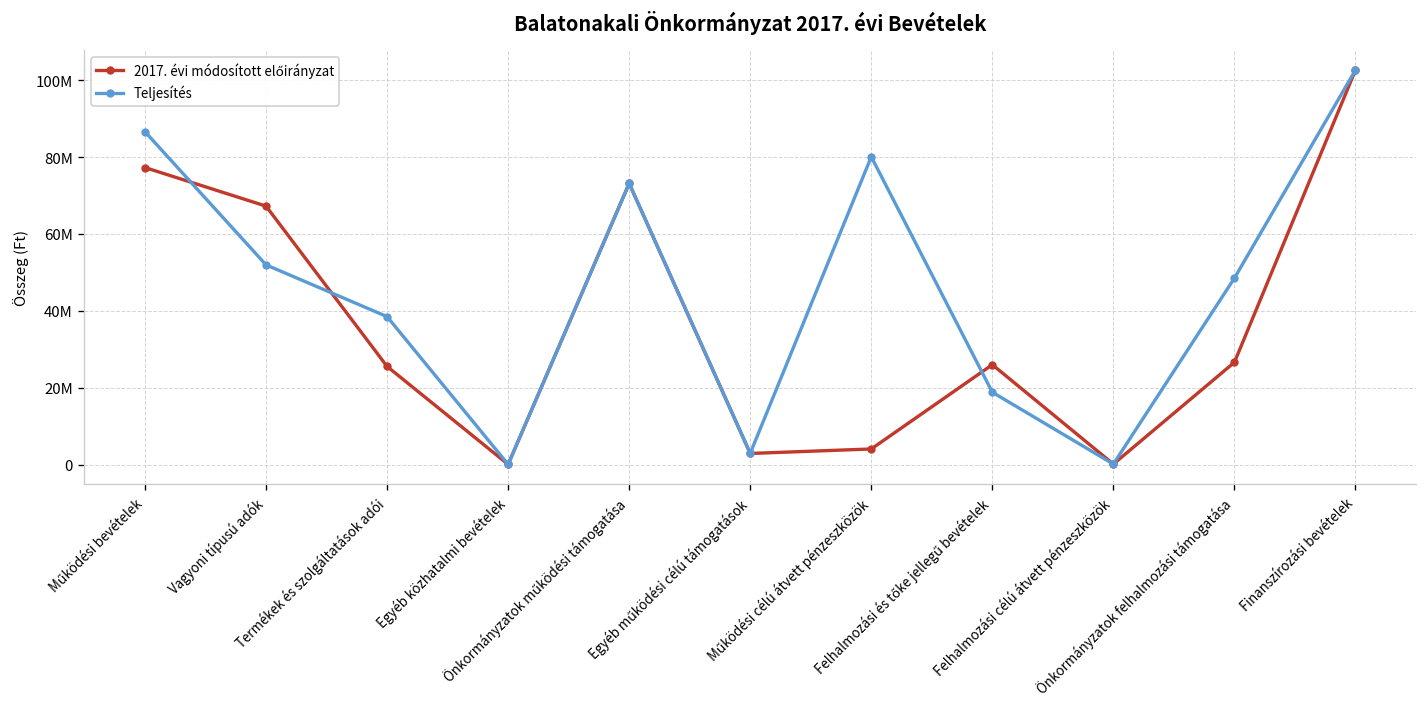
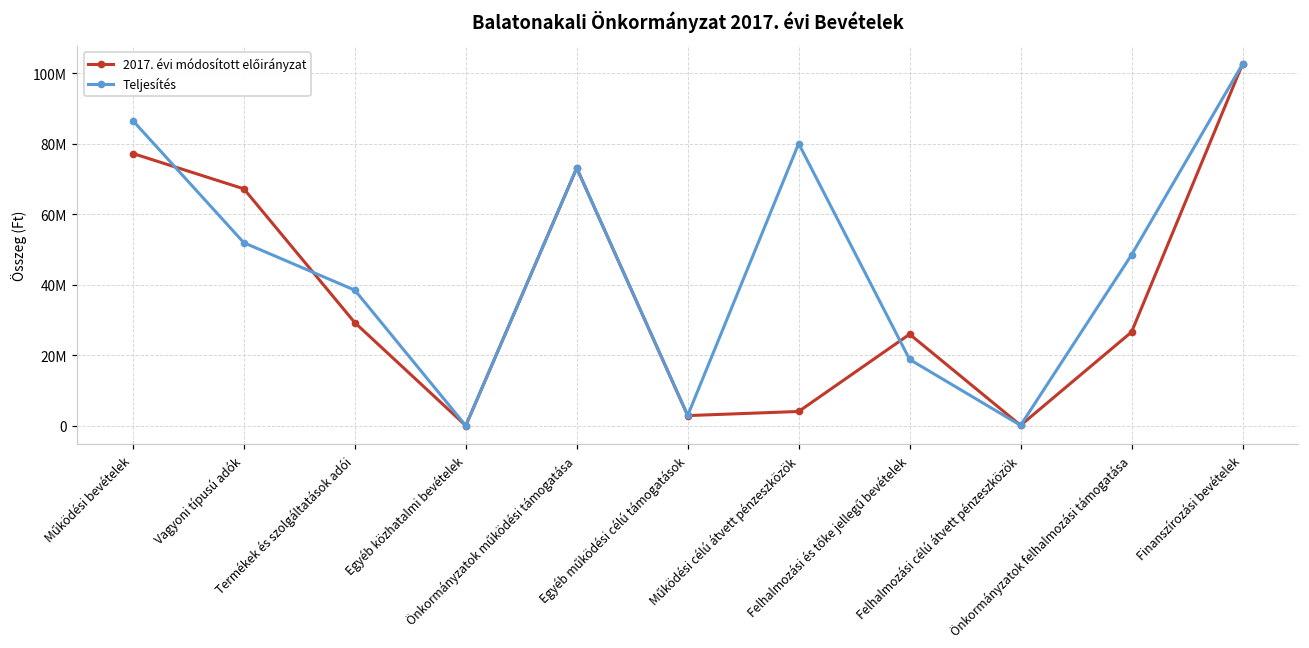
  {
    "2017. évi módosított előirányzat": {
      "Működési bevételek": 77000000,
      "Vagyoni típusú adók": 67000000,
-     "Termékek és szolgáltatások adói": 26000000,
+     "Termékek és szolgáltatások adói": 29000000,
      "Működési célú átvett pénzeszközök": 4000000,
      "Felhalmozási és tőke jellegű bevételek": 26000000,
      "Önkormányzatok felhalmozási támogatása": 27000000
    },
    "Teljesítés": {
      "Működési bevételek": 87000000,
      "Vagyoni típusú adók": 52000000,
      "Termékek és szolgáltatások adói": 38000000,
      "Működési célú átvett pénzeszközök": 80000000,
      "Felhalmozási és tőke jellegű bevételek": 19000000,
      "Önkormányzatok felhalmozási támogatása": 48000000
    }
  }
